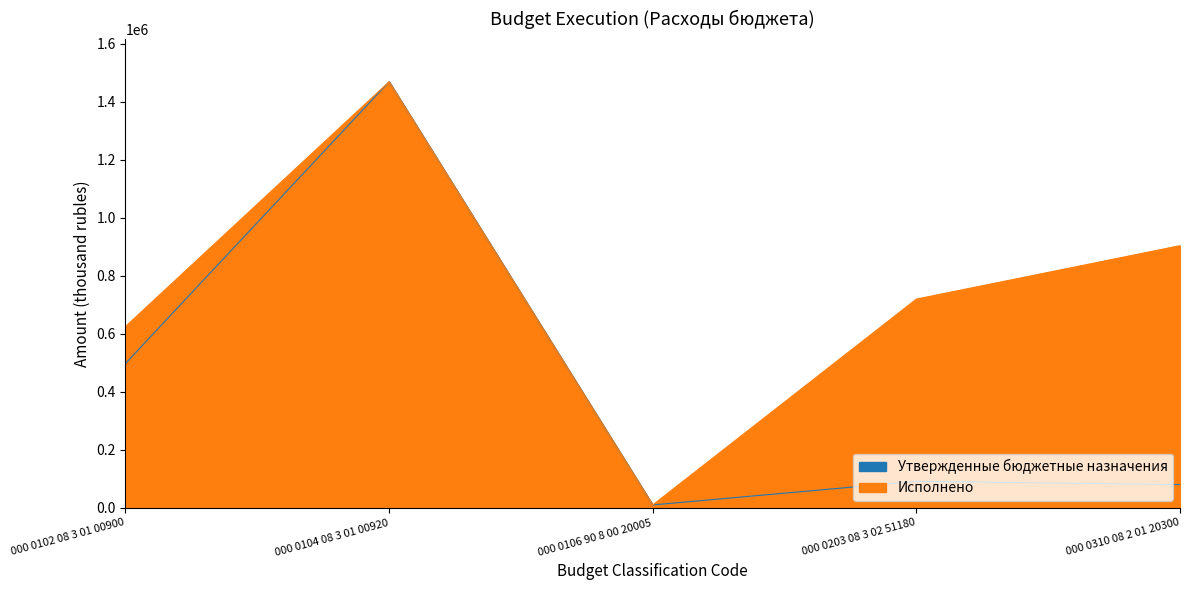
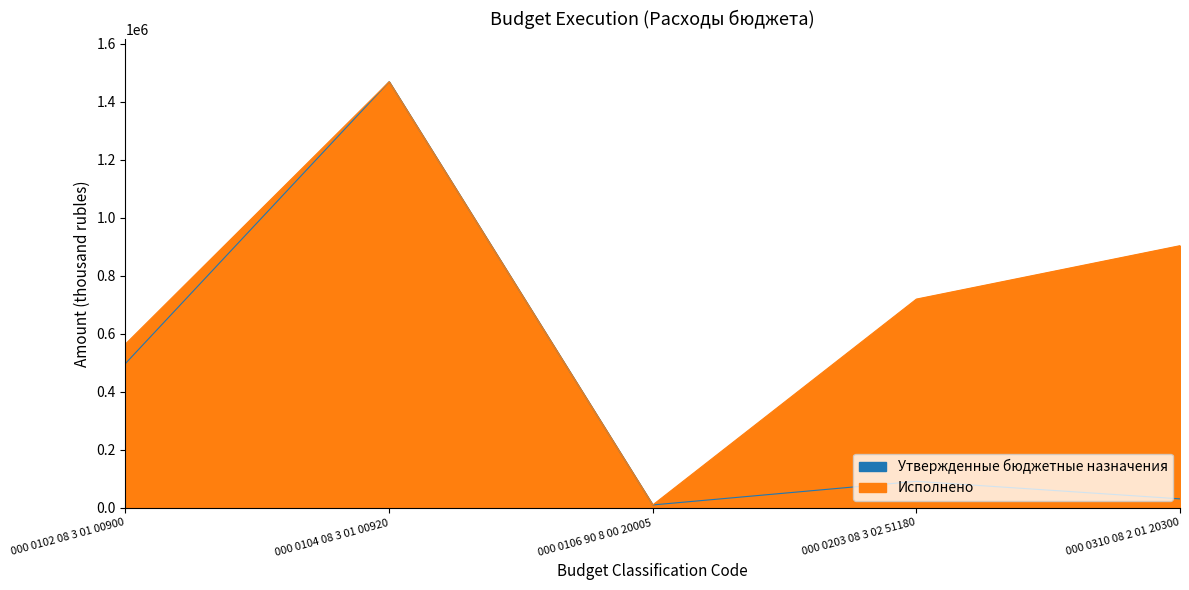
  {
    "Утвержденные бюджетные назначения": {
      "000 0102 08 3 01 00900": 500000,
-     "000 0310 08 2 01 20300": 80000
+     "000 0310 08 2 01 20300": 30000
    },
    "Исполнено": {
-     "000 0102 08 3 01 00900": 630000,
+     "000 0102 08 3 01 00900": 570000,
      "000 0203 08 3 02 51180": 720000,
      "000 0310 08 2 01 20300": 900000
    }
  }
